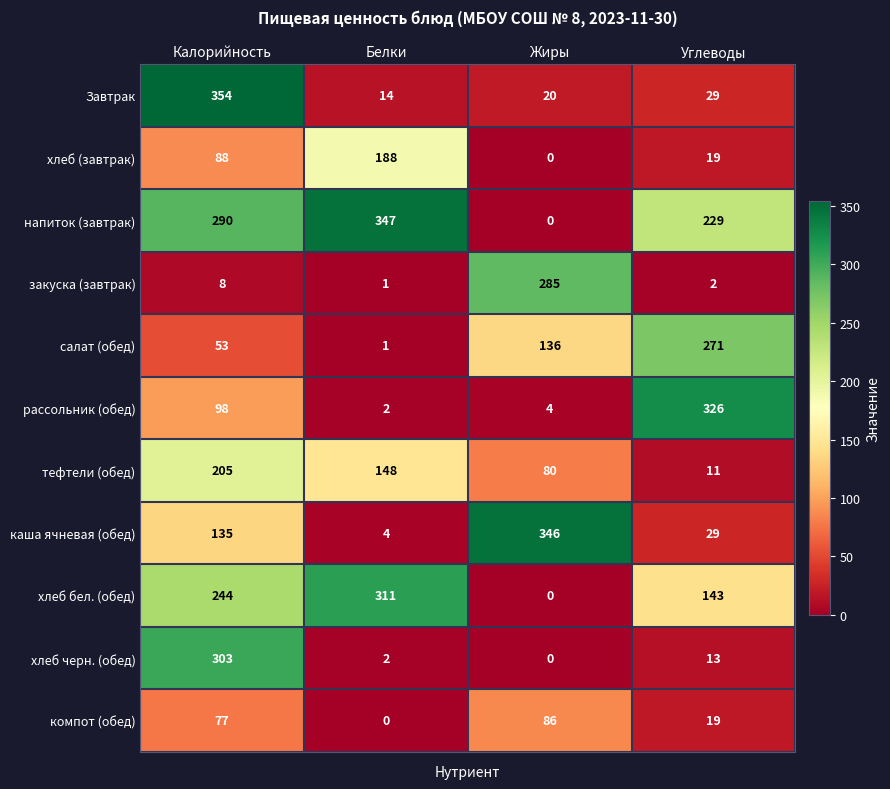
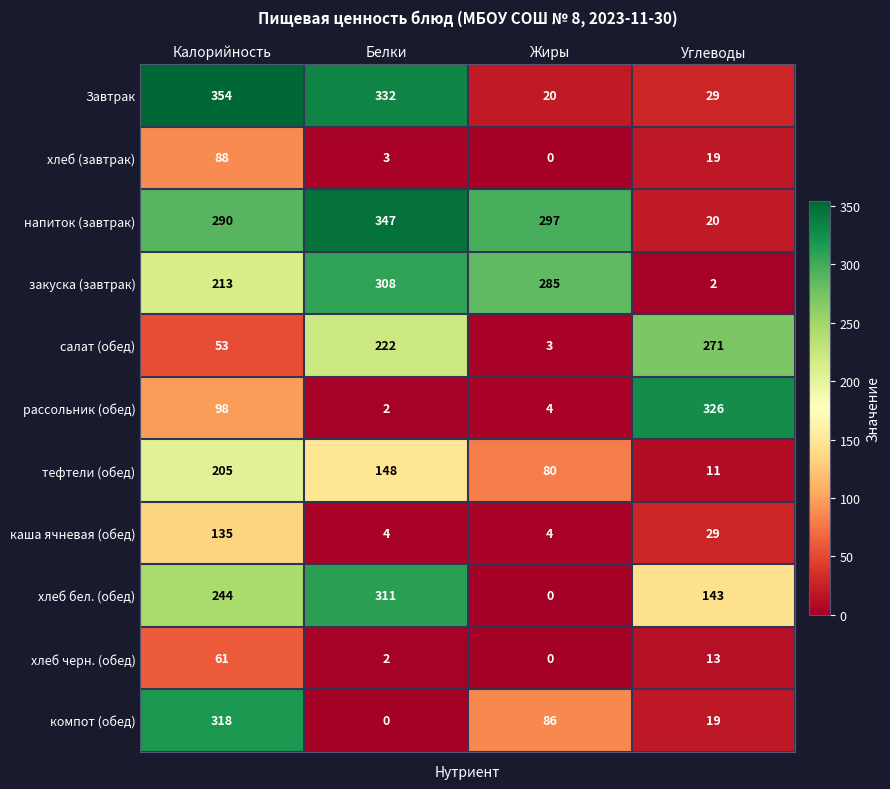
  {
    "Завтрак": {
      "Калорийность": 354,
-     "Белки": 14,
+     "Белки": 332,
      "Жиры": 20,
      "Углеводы": 29
    },
    "хлеб (завтрак)": {
      "Калорийность": 88,
-     "Белки": 188,
+     "Белки": 3,
      "Жиры": 0,
      "Углеводы": 19
    },
    "напиток (завтрак)": {
      "Калорийность": 290,
      "Белки": 347,
-     "Жиры": 0,
-     "Углеводы": 229
+     "Жиры": 297,
+     "Углеводы": 20
    },
    "закуска (завтрак)": {
-     "Калорийность": 8,
-     "Белки": 1,
+     "Калорийность": 213,
+     "Белки": 308,
      "Жиры": 285,
      "Углеводы": 2
    },
    "салат (обед)": {
      "Калорийность": 53,
-     "Белки": 1,
-     "Жиры": 136,
+     "Белки": 222,
+     "Жиры": 3,
      "Углеводы": 271
    },
    "рассольник (обед)": {
      "Калорийность": 98,
      "Белки": 2,
      "Жиры": 4,
      "Углеводы": 326
    },
    "тефтели (обед)": {
      "Калорийность": 205,
      "Белки": 148,
      "Жиры": 80,
      "Углеводы": 11
    },
    "каша ячневая (обед)": {
      "Калорийность": 135,
      "Белки": 4,
-     "Жиры": 346,
+     "Жиры": 4,
      "Углеводы": 29
    },
    "хлеб бел. (обед)": {
      "Калорийность": 244,
      "Белки": 311,
      "Жиры": 0,
      "Углеводы": 143
    },
    "хлеб черн. (обед)": {
-     "Калорийность": 303,
+     "Калорийность": 61,
      "Белки": 2,
      "Жиры": 0,
      "Углеводы": 13
    },
    "компот (обед)": {
-     "Калорийность": 77,
+     "Калорийность": 318,
      "Белки": 0,
      "Жиры": 86,
      "Углеводы": 19
    }
  }
